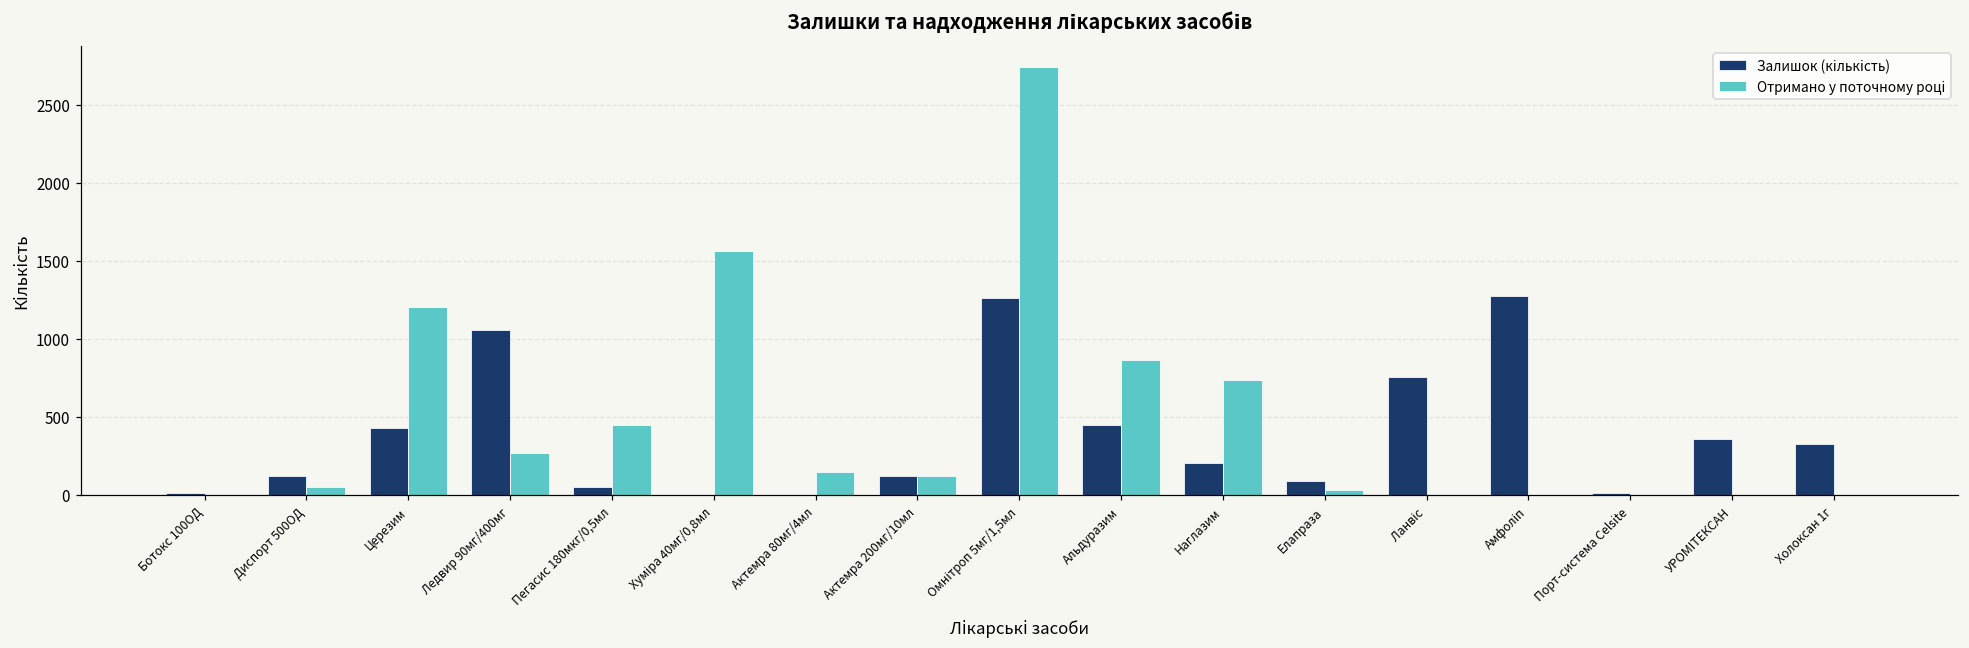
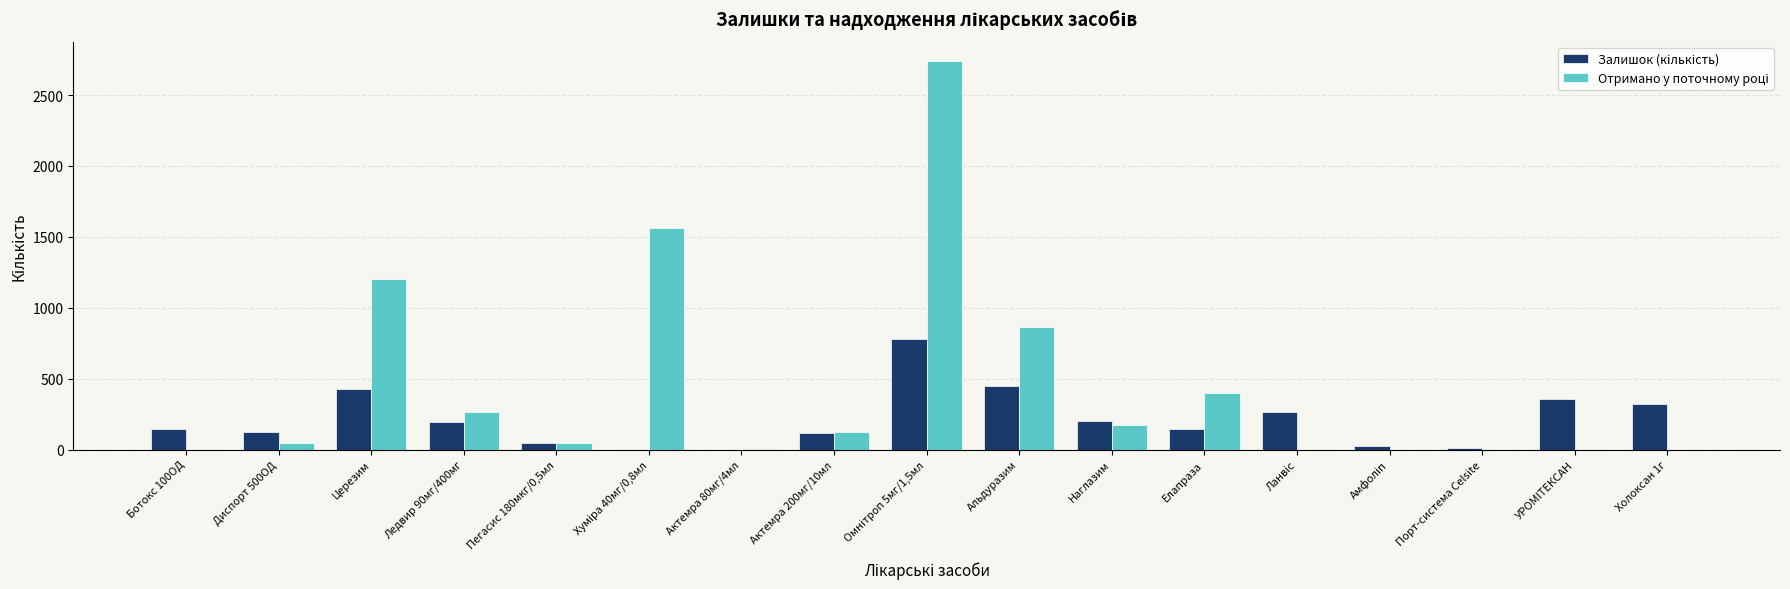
  {
    "Залишок (кількість)": {
-     "Ботокс 100ОД": 10,
+     "Ботокс 100ОД": 140,
      "Диспорт 500ОД": 120,
      "Церезим": 430,
-     "Ледвир 90мг/400мг": 1050,
+     "Ледвир 90мг/400мг": 200,
      "Пегасис 180мкг/0,5мл": 50,
      "Хуміра 40мг/0,8мл": 0,
      "Актемра 80мг/4мл": 0,
      "Актемра 200мг/10мл": 120,
-     "Омнітроп 5мг/1,5мл": 1260,
+     "Омнітроп 5мг/1,5мл": 780,
      "Альдуразим": 450,
      "Наглазим": 200,
-     "Елапраза": 90,
-     "Ланвіс": 760,
-     "Амфоліп": 1280,
+     "Елапраза": 150,
+     "Ланвіс": 270,
+     "Амфоліп": 20,
      "УРОМІТЕКСАН": 360,
      "Холоксан 1г": 320
    },
    "Отримано у поточному році": {
      "Ботокс 100ОД": 0,
      "Диспорт 500ОД": 50,
      "Церезим": 1200,
      "Ледвир 90мг/400мг": 270,
-     "Пегасис 180мкг/0,5мл": 440,
+     "Пегасис 180мкг/0,5мл": 50,
      "Хуміра 40мг/0,8мл": 1560,
-     "Актемра 80мг/4мл": 150,
+     "Актемра 80мг/4мл": 10,
      "Актемра 200мг/10мл": 120,
      "Омнітроп 5мг/1,5мл": 2740,
      "Альдуразим": 860,
-     "Наглазим": 730,
-     "Елапраза": 30,
+     "Наглазим": 170,
+     "Елапраза": 400,
      "Ланвіс": 0,
      "Амфоліп": 0,
      "Порт-система Celsite": 0,
      "УРОМІТЕКСАН": 0,
      "Холоксан 1г": 0
    }
  }
